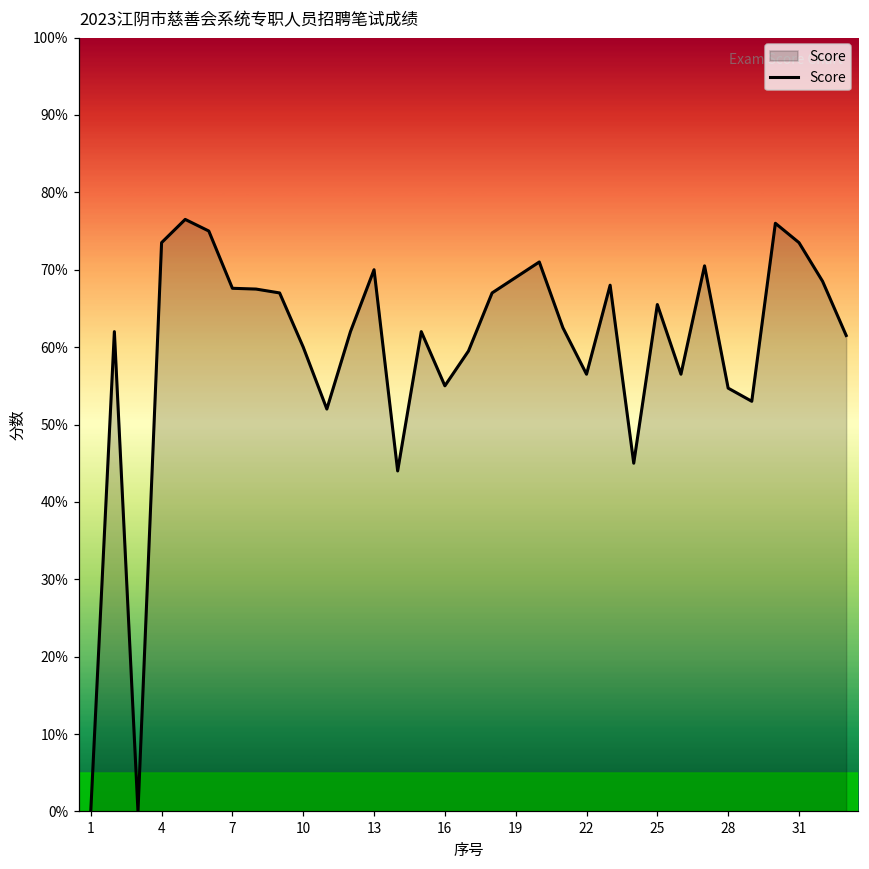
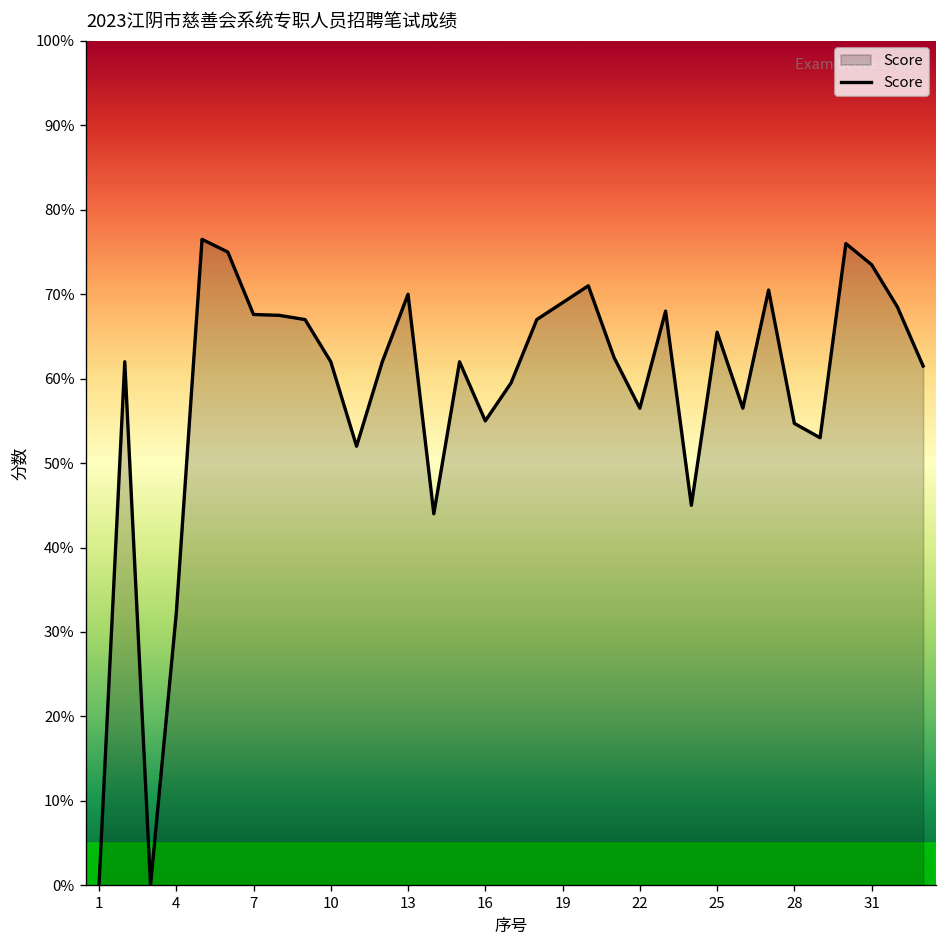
  {
-   "4": "74%",
+   "4": "32%",
    "7": "68%",
-   "10": "60%",
+   "10": "62%",
    "13": "70%",
    "16": "55%",
    "19": "69%",
    "22": "57%",
    "25": "66%",
    "28": "55%",
    "31": "74%"
  }
